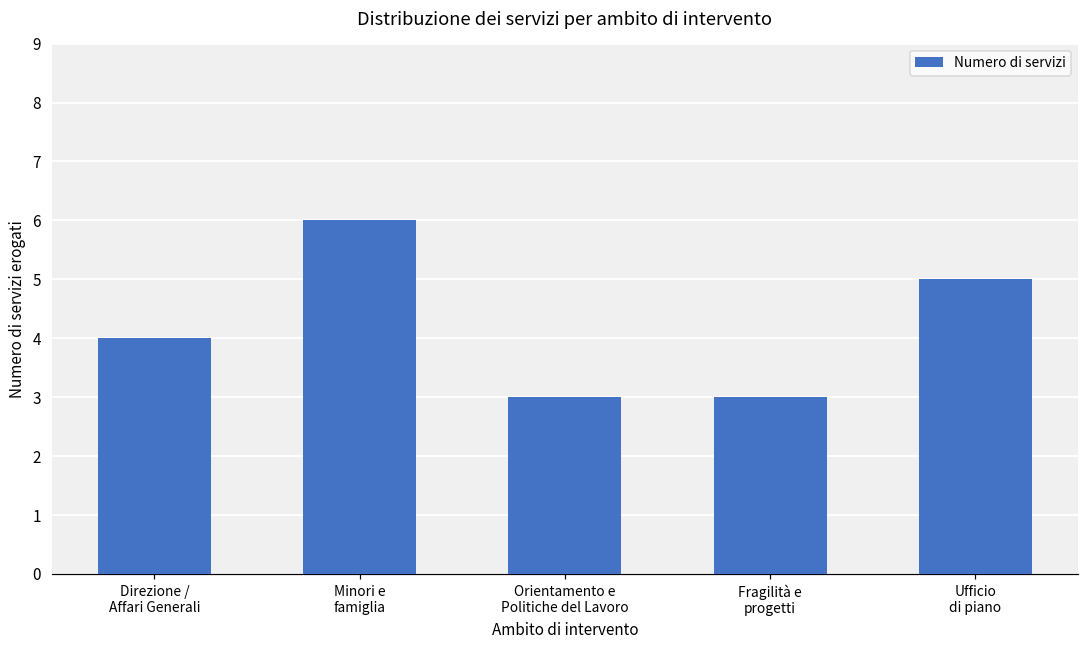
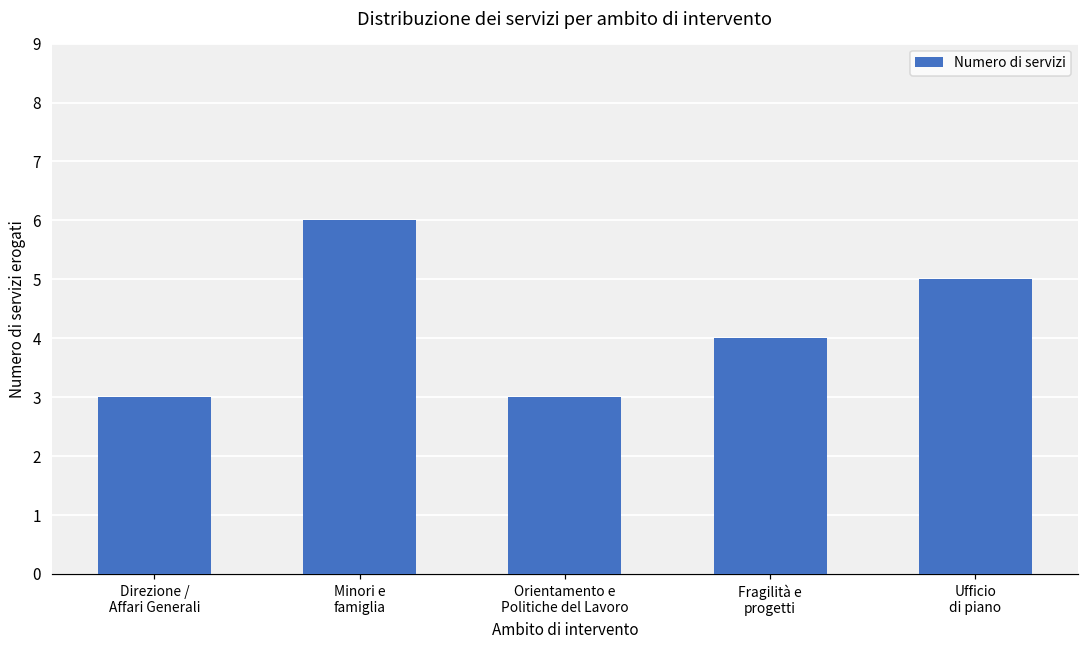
  {
-   "Direzione / Affari Generali": 4,
+   "Direzione / Affari Generali": 3,
    "Minori e famiglia": 6,
    "Orientamento e Politiche del Lavoro": 3,
-   "Fragilità e progetti": 3,
+   "Fragilità e progetti": 4,
    "Ufficio di piano": 5
  }
